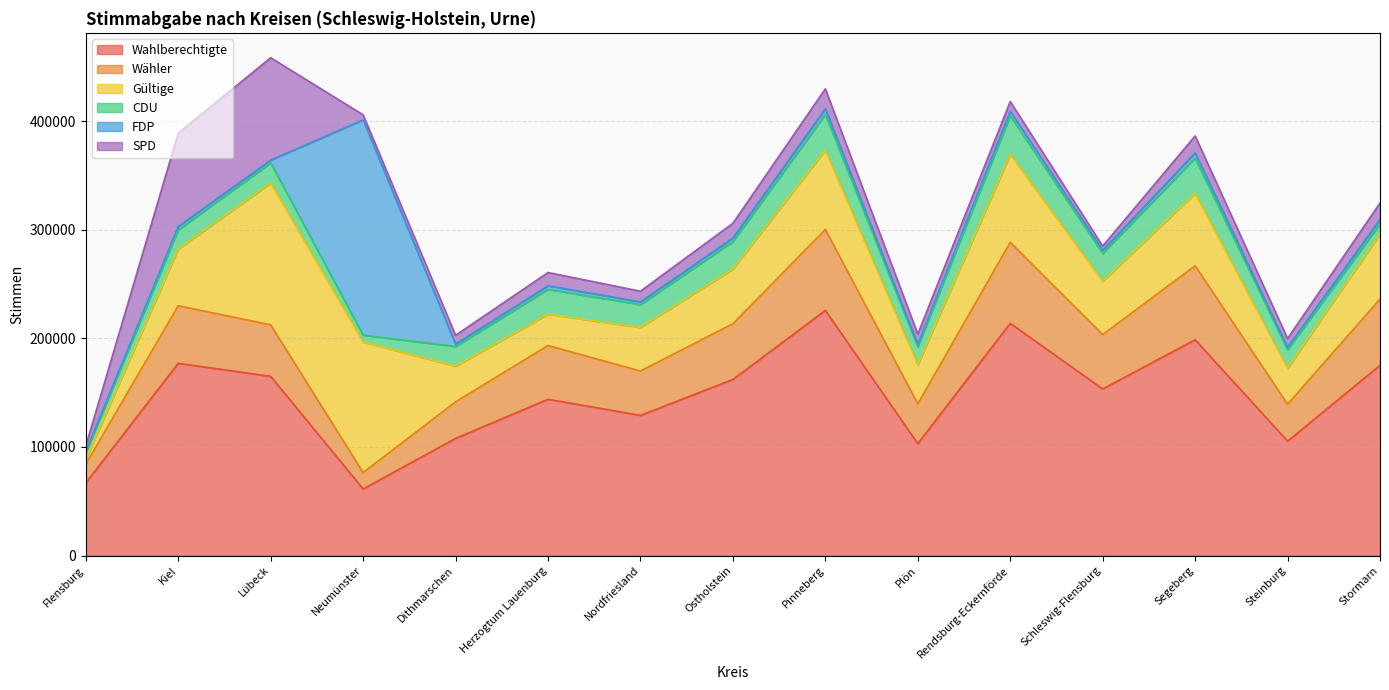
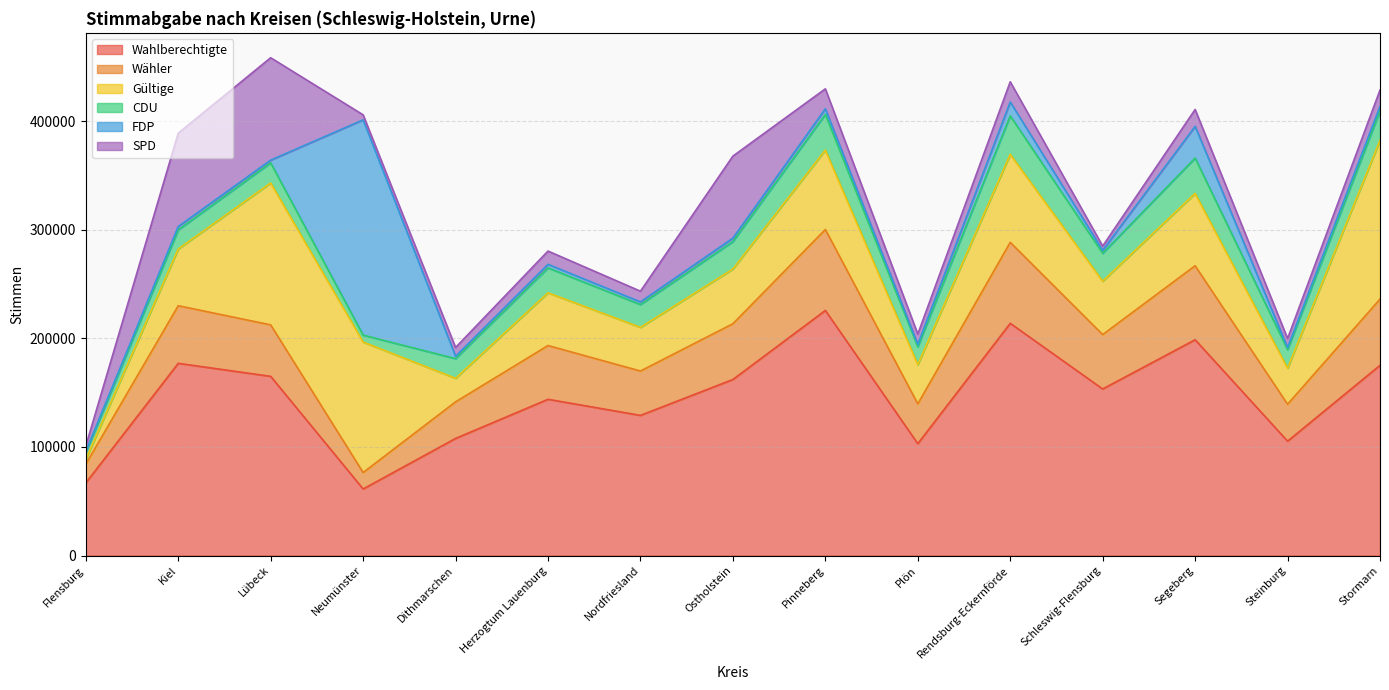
  {
    "Gültige": {
      "Flensburg": 4000,
      "Kiel": 52000,
      "Lübeck": 131000,
      "Neumünster": 120000,
-     "Dithmarschen": 33000,
-     "Herzogtum Lauenburg": 29000,
+     "Dithmarschen": 22000,
+     "Herzogtum Lauenburg": 49000,
      "Nordfriesland": 40000,
      "Ostholstein": 50000,
      "Pinneberg": 73000,
      "Plön": 36000,
      "Rendsburg-Eckernförde": 81000,
      "Schleswig-Flensburg": 49000,
      "Segeberg": 67000,
      "Steinburg": 33000,
-     "Stormarn": 60000
+     "Stormarn": 146000
    },
    "CDU": {
      "Kiel": 18000,
      "Lübeck": 19000,
      "Neumünster": 6000,
      "Herzogtum Lauenburg": 23000,
      "Nordfriesland": 21000,
      "Ostholstein": 25000,
      "Pinneberg": 33000,
      "Rendsburg-Eckernförde": 35000,
      "Schleswig-Flensburg": 26000,
      "Segeberg": 33000,
-     "Stormarn": 9000
+     "Stormarn": 27000
    },
    "FDP": {
      "Kiel": 3000,
      "Lübeck": 3000,
      "Neumünster": 198000,
      "Herzogtum Lauenburg": 3000,
      "Nordfriesland": 2000,
      "Ostholstein": 3000,
      "Pinneberg": 5000,
-     "Rendsburg-Eckernförde": 4000,
+     "Rendsburg-Eckernförde": 13000,
      "Schleswig-Flensburg": 3000,
-     "Segeberg": 5000,
+     "Segeberg": 29000,
      "Stormarn": 4000
    },
    "SPD": {
      "Flensburg": 5000,
      "Lübeck": 94000,
      "Neumünster": 5000,
      "Dithmarschen": 8000,
      "Herzogtum Lauenburg": 12000,
      "Nordfriesland": 10000,
-     "Ostholstein": 14000,
+     "Ostholstein": 75000,
      "Pinneberg": 18000,
      "Plön": 10000,
-     "Rendsburg-Eckernförde": 9000,
+     "Rendsburg-Eckernförde": 19000,
      "Schleswig-Flensburg": 4000,
      "Segeberg": 16000,
      "Steinburg": 8000,
      "Stormarn": 15000
    }
  }
